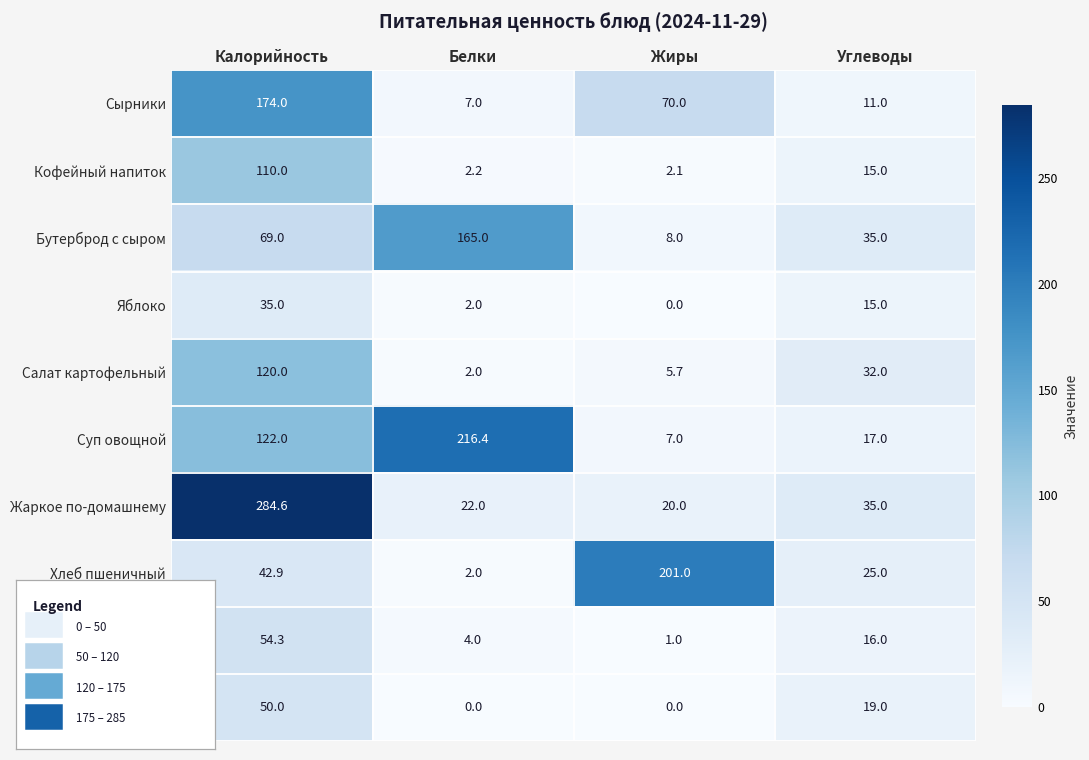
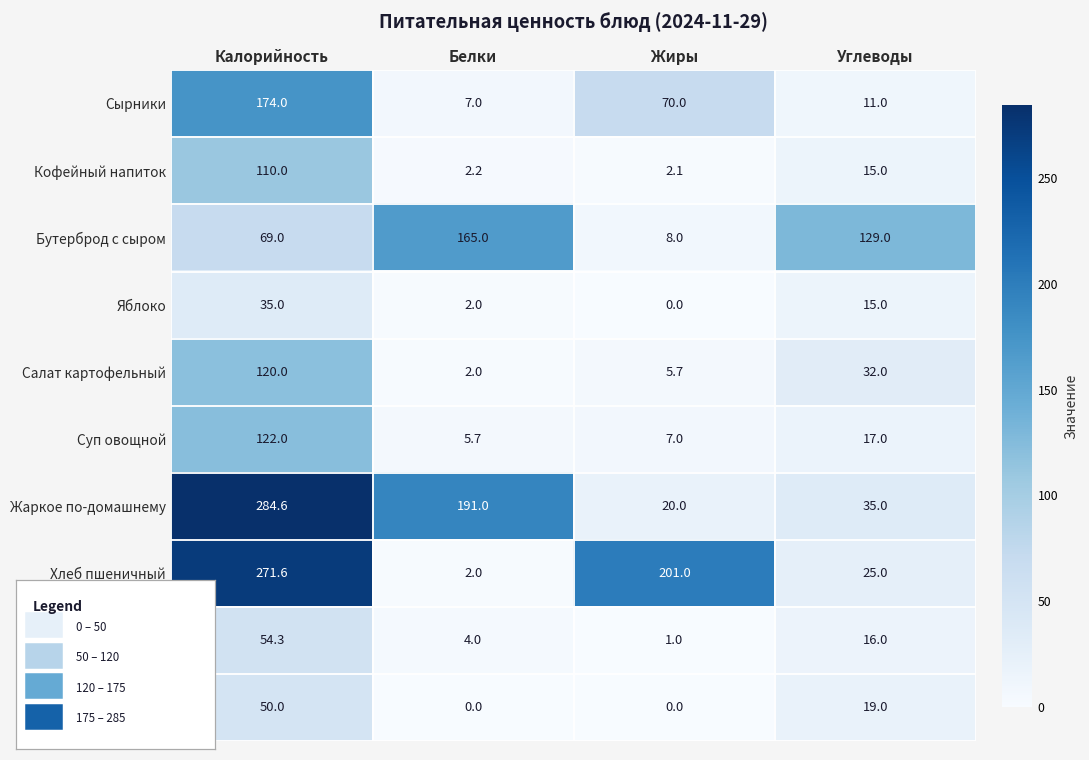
  {
    "Сырники": {
      "Калорийность": 174.0,
      "Белки": 7.0,
      "Жиры": 70.0,
      "Углеводы": 11.0
    },
    "Кофейный напиток": {
      "Калорийность": 110.0,
      "Белки": 2.2,
      "Жиры": 2.1,
      "Углеводы": 15.0
    },
    "Бутерброд с сыром": {
      "Калорийность": 69.0,
      "Белки": 165.0,
      "Жиры": 8.0,
-     "Углеводы": 35.0
+     "Углеводы": 129.0
    },
    "Яблоко": {
      "Калорийность": 35.0,
      "Белки": 2.0,
      "Жиры": 0.0,
      "Углеводы": 15.0
    },
    "Салат картофельный": {
      "Калорийность": 120.0,
      "Белки": 2.0,
      "Жиры": 5.7,
      "Углеводы": 32.0
    },
    "Суп овощной": {
      "Калорийность": 122.0,
-     "Белки": 216.4,
+     "Белки": 5.7,
      "Жиры": 7.0,
      "Углеводы": 17.0
    },
    "Жаркое по-домашнему": {
      "Калорийность": 284.6,
-     "Белки": 22.0,
+     "Белки": 191.0,
      "Жиры": 20.0,
      "Углеводы": 35.0
    },
    "Хлеб пшеничный": {
-     "Калорийность": 42.9,
+     "Калорийность": 271.6,
      "Белки": 2.0,
      "Жиры": 201.0,
      "Углеводы": 25.0
    }
  }
